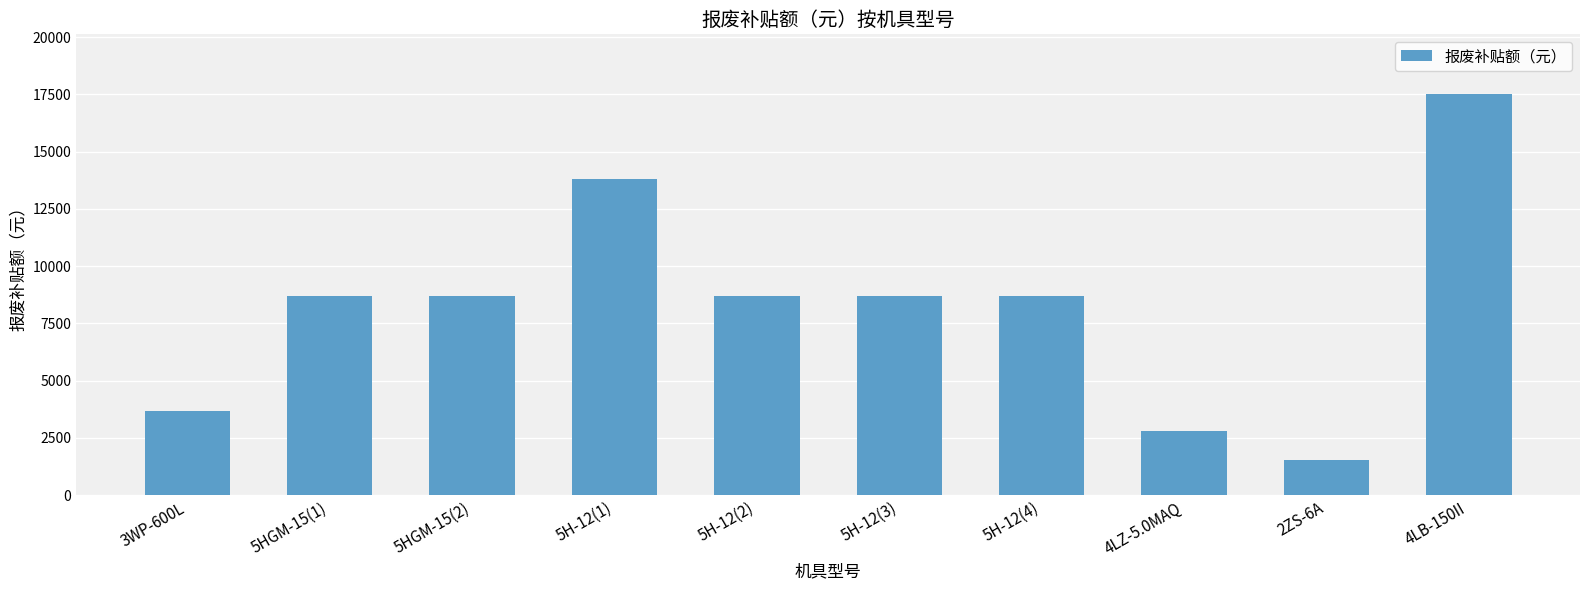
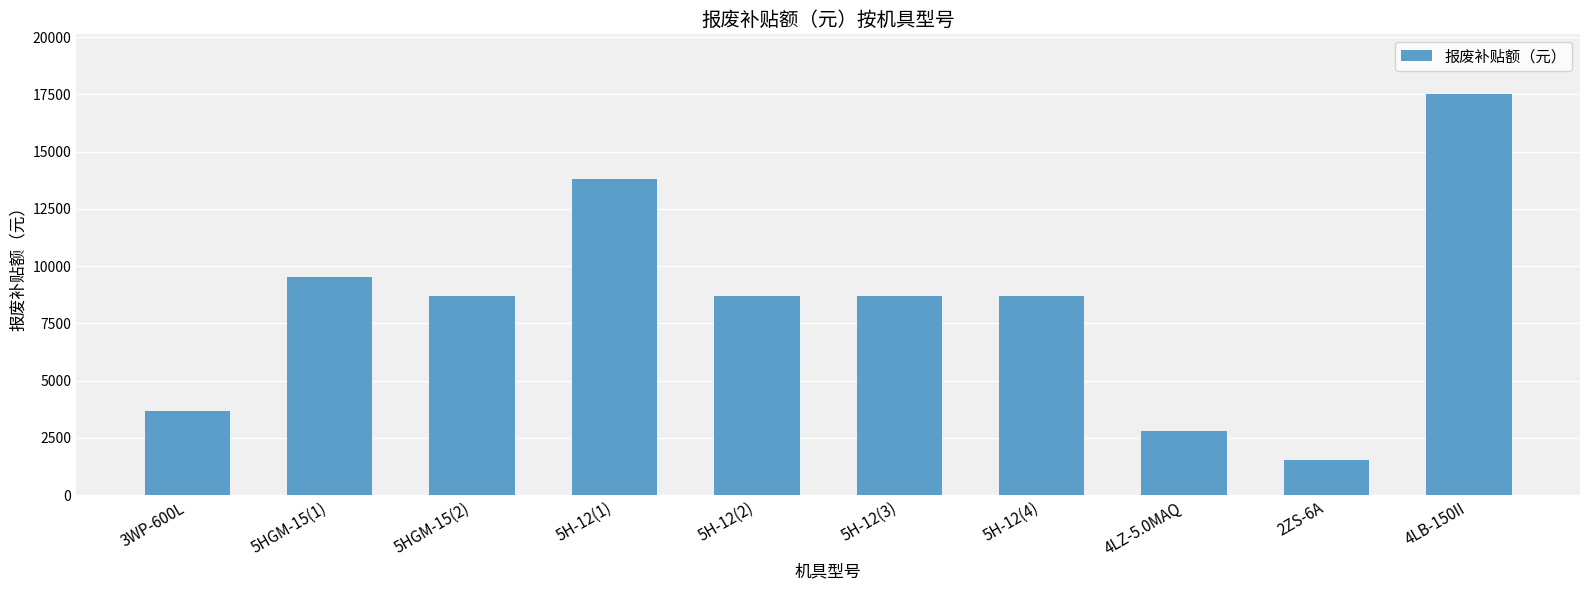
  {
    "3WP-600L": 3700,
-   "5HGM-15(1)": 8700,
+   "5HGM-15(1)": 9500,
    "5HGM-15(2)": 8700,
    "5H-12(1)": 13800,
    "5H-12(2)": 8700,
    "5H-12(3)": 8700,
    "5H-12(4)": 8700,
    "4LZ-5.0MAQ": 2800,
    "2ZS-6A": 1600,
    "4LB-150II": 17500
  }
